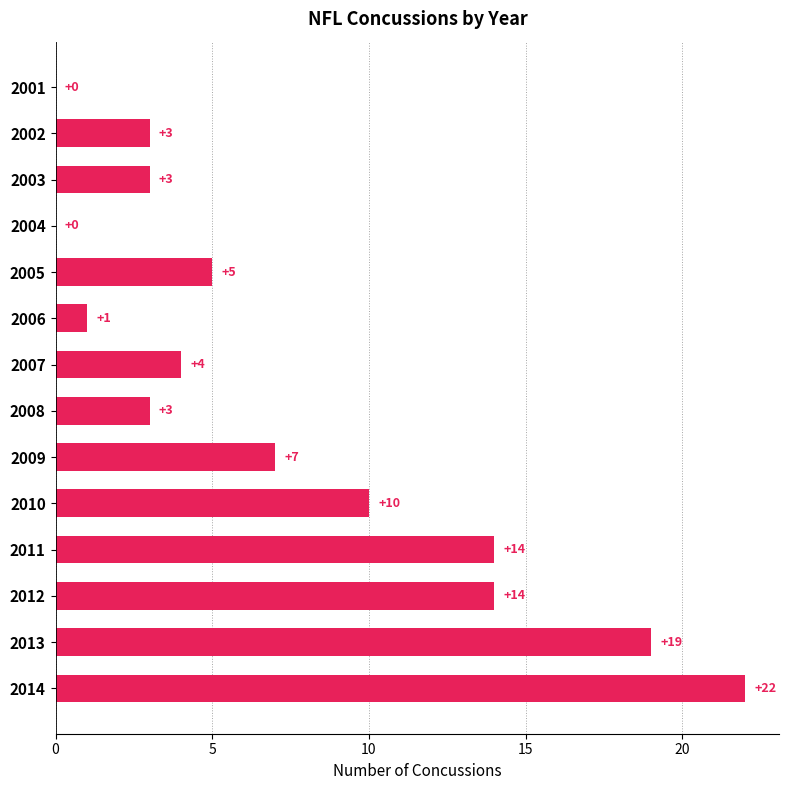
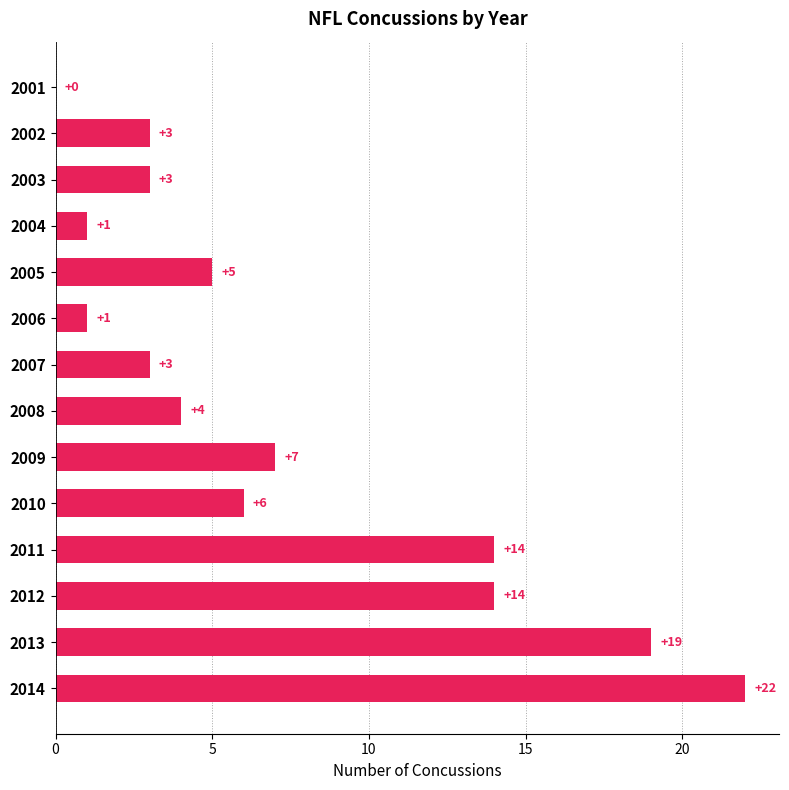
  {
    "2001": "+0",
    "2002": "+3",
    "2003": "+3",
-   "2004": "+0",
+   "2004": "+1",
    "2005": "+5",
    "2006": "+1",
-   "2007": "+4",
-   "2008": "+3",
+   "2007": "+3",
+   "2008": "+4",
    "2009": "+7",
-   "2010": "+10",
+   "2010": "+6",
    "2011": "+14",
    "2012": "+14",
    "2013": "+19",
    "2014": "+22"
  }
